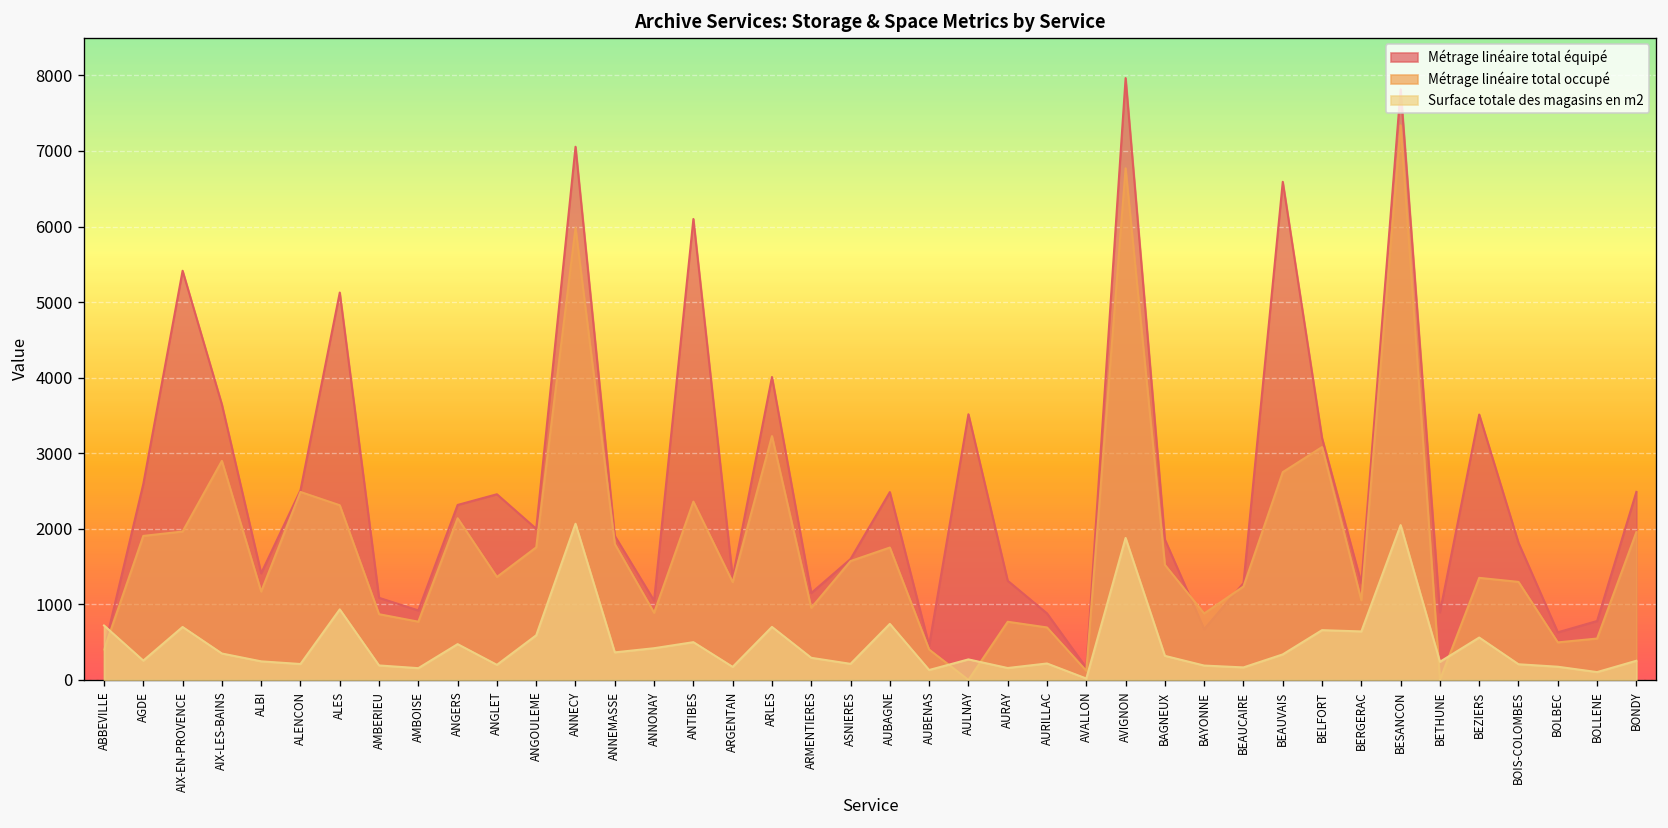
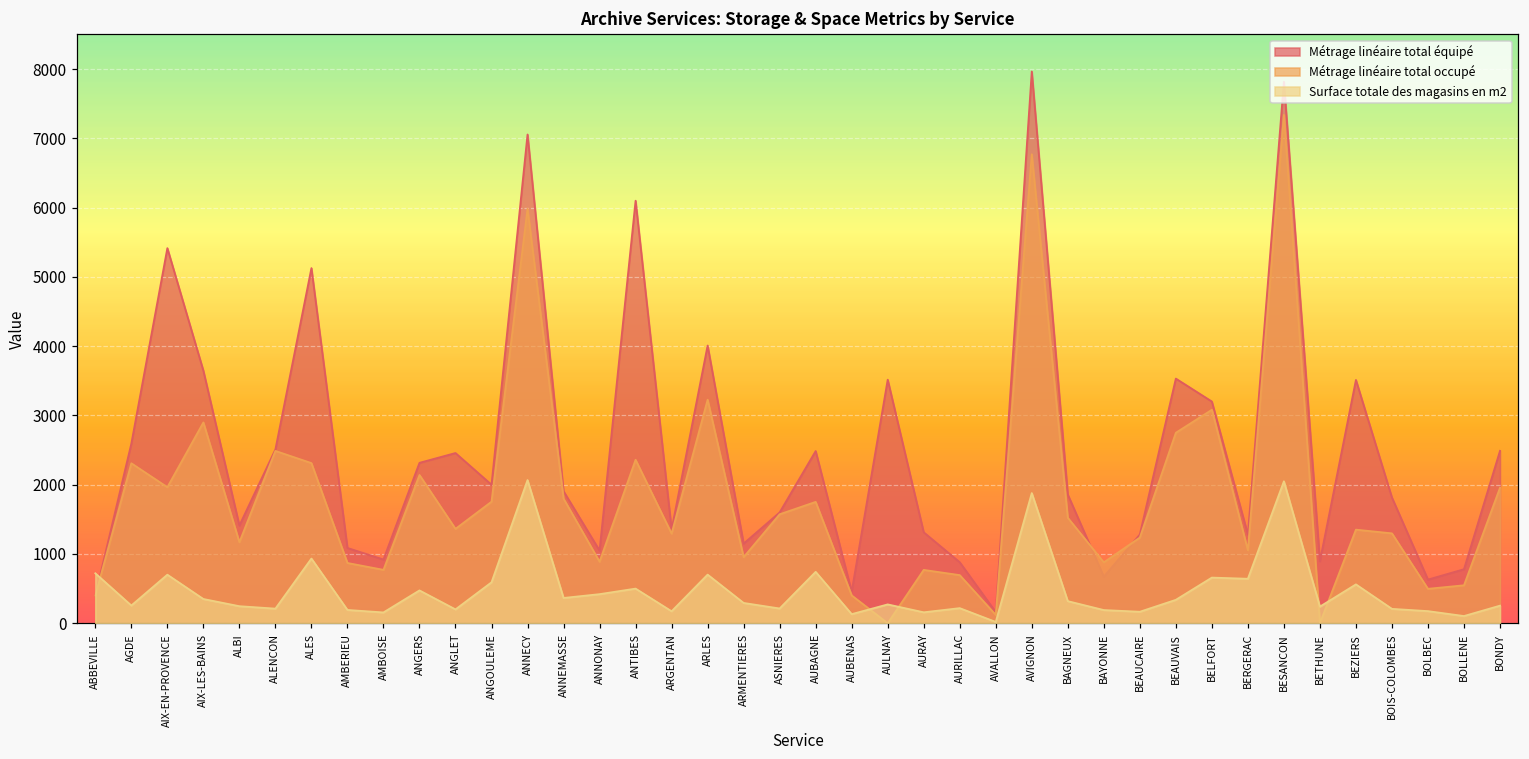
  {
    "Métrage linéaire total équipé": {
      "AGDE": 2600,
      "AIX-EN-PROVENCE": 5400,
      "AIX-LES-BAINS": 3600,
      "ALBI": 1400,
      "ALES": 5100,
      "AMBERIEU": 1100,
      "AMBOISE": 900,
      "ANGERS": 2300,
      "ANGLET": 2500,
      "ANGOULEME": 2000,
      "ANNECY": 7100,
      "ANNEMASSE": 1900,
      "ANNONAY": 1000,
      "ANTIBES": 6100,
      "ARGENTAN": 1400,
      "ARLES": 4000,
      "ARMENTIERES": 1200,
      "AUBAGNE": 2500,
      "AUBENAS": 500,
      "AULNAY": 3500,
      "AURAY": 1300,
      "AURILLAC": 900,
      "AVIGNON": 8000,
      "BAGNEUX": 1900,
      "BAYONNE": 700,
      "BEAUCAIRE": 1300,
-     "BEAUVAIS": 6600,
+     "BEAUVAIS": 3500,
      "BELFORT": 3200,
      "BERGERAC": 1300,
      "BETHUNE": 900,
      "BEZIERS": 3500,
      "BOIS-COLOMBES": 1800,
      "BOLBEC": 600,
      "BOLLENE": 800,
      "BONDY": 2500
    },
    "Métrage linéaire total occupé": {
-     "AGDE": 1900,
+     "AGDE": 2300,
      "AIX-EN-PROVENCE": 2000,
      "AIX-LES-BAINS": 2900,
      "ALBI": 1200,
      "ALES": 2300,
      "AMBERIEU": 900,
      "AMBOISE": 800,
      "ANGERS": 2100,
      "ANGLET": 1400,
      "ANGOULEME": 1800,
      "ANNECY": 6000,
      "ANNEMASSE": 1800,
      "ANNONAY": 900,
      "ANTIBES": 2400,
      "ARGENTAN": 1300,
      "ARLES": 3200,
      "ARMENTIERES": 1000,
      "AUBAGNE": 1800,
      "AUBENAS": 400,
      "AULNAY": 0,
      "AURAY": 800,
      "AURILLAC": 700,
      "AVIGNON": 6800,
      "BAGNEUX": 1500,
      "BAYONNE": 900,
      "BEAUCAIRE": 1200,
      "BEAUVAIS": 2800,
      "BELFORT": 3100,
      "BERGERAC": 1100,
      "BESANCON": 7300,
      "BETHUNE": 0,
      "BEZIERS": 1400,
      "BOIS-COLOMBES": 1300,
      "BOLBEC": 500,
      "BOLLENE": 500,
      "BONDY": 2000
    },
    "Surface totale des magasins en m2": {
      "ABBEVILLE": 700,
      "AGDE": 300,
      "AIX-EN-PROVENCE": 700,
      "AIX-LES-BAINS": 400,
      "ALBI": 200,
      "ALENCON": 200,
      "ALES": 900,
      "AMBERIEU": 200,
      "AMBOISE": 200,
      "ANGERS": 500,
      "ANGLET": 200,
      "ANGOULEME": 600,
      "ANNECY": 2100,
      "ANNEMASSE": 400,
      "ANNONAY": 400,
      "ANTIBES": 500,
      "ARGENTAN": 200,
      "ARLES": 700,
      "ARMENTIERES": 300,
      "ASNIERES": 200,
      "AUBAGNE": 700,
      "AUBENAS": 100,
      "AULNAY": 300,
      "AURAY": 200,
      "AURILLAC": 200,
      "AVALLON": 0,
      "AVIGNON": 1900,
      "BAGNEUX": 300,
      "BAYONNE": 200,
      "BEAUCAIRE": 200,
      "BEAUVAIS": 300,
      "BELFORT": 700,
      "BERGERAC": 600,
      "BESANCON": 2000,
      "BETHUNE": 200,
      "BEZIERS": 600,
      "BOIS-COLOMBES": 200,
      "BOLBEC": 200,
      "BOLLENE": 100,
      "BONDY": 300
    }
  }
